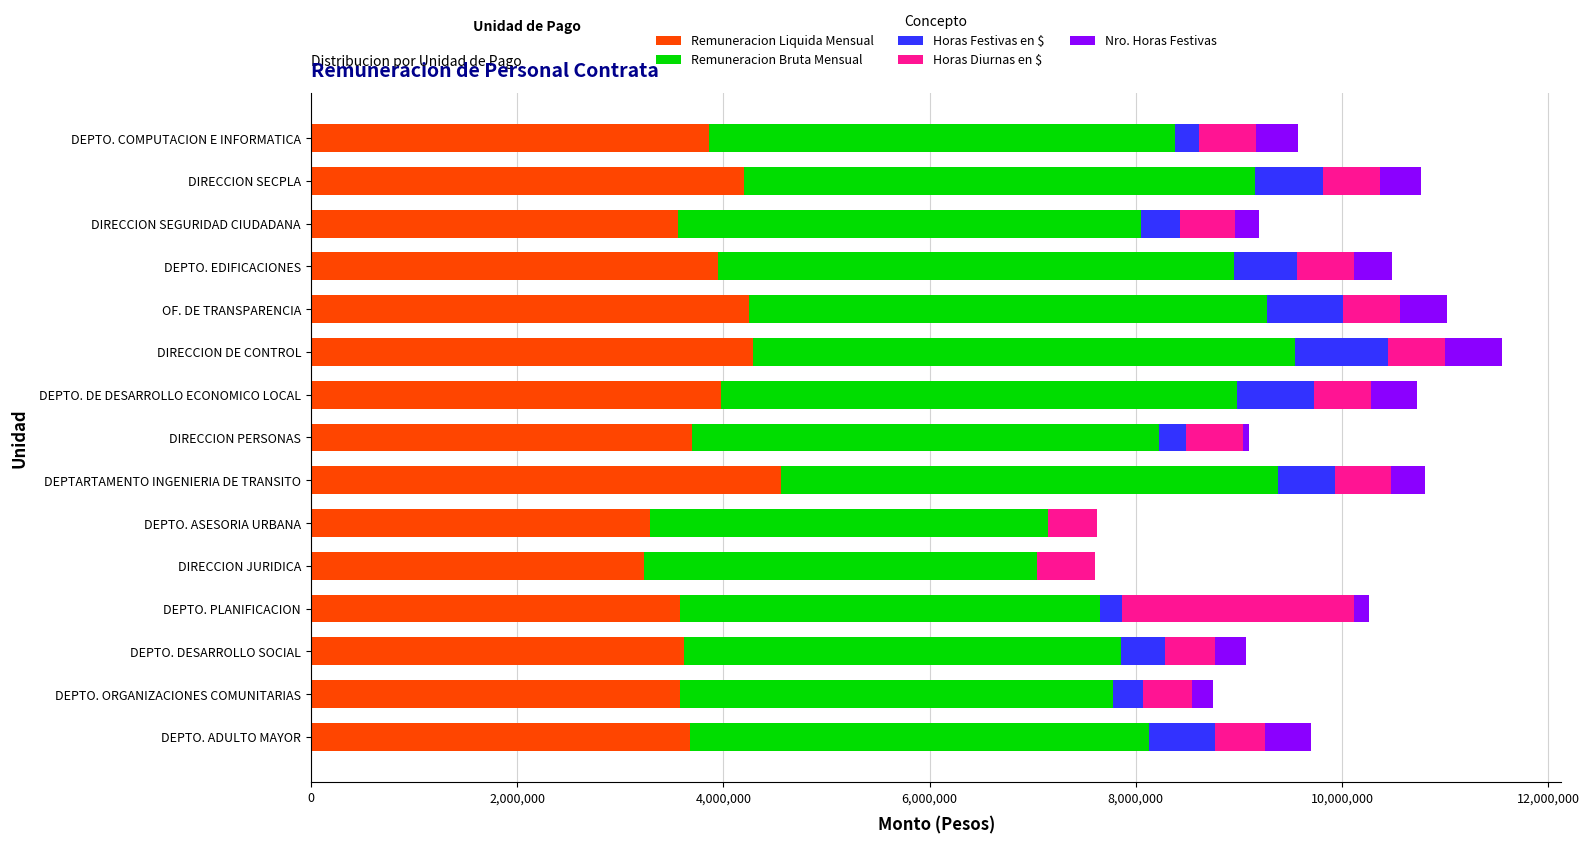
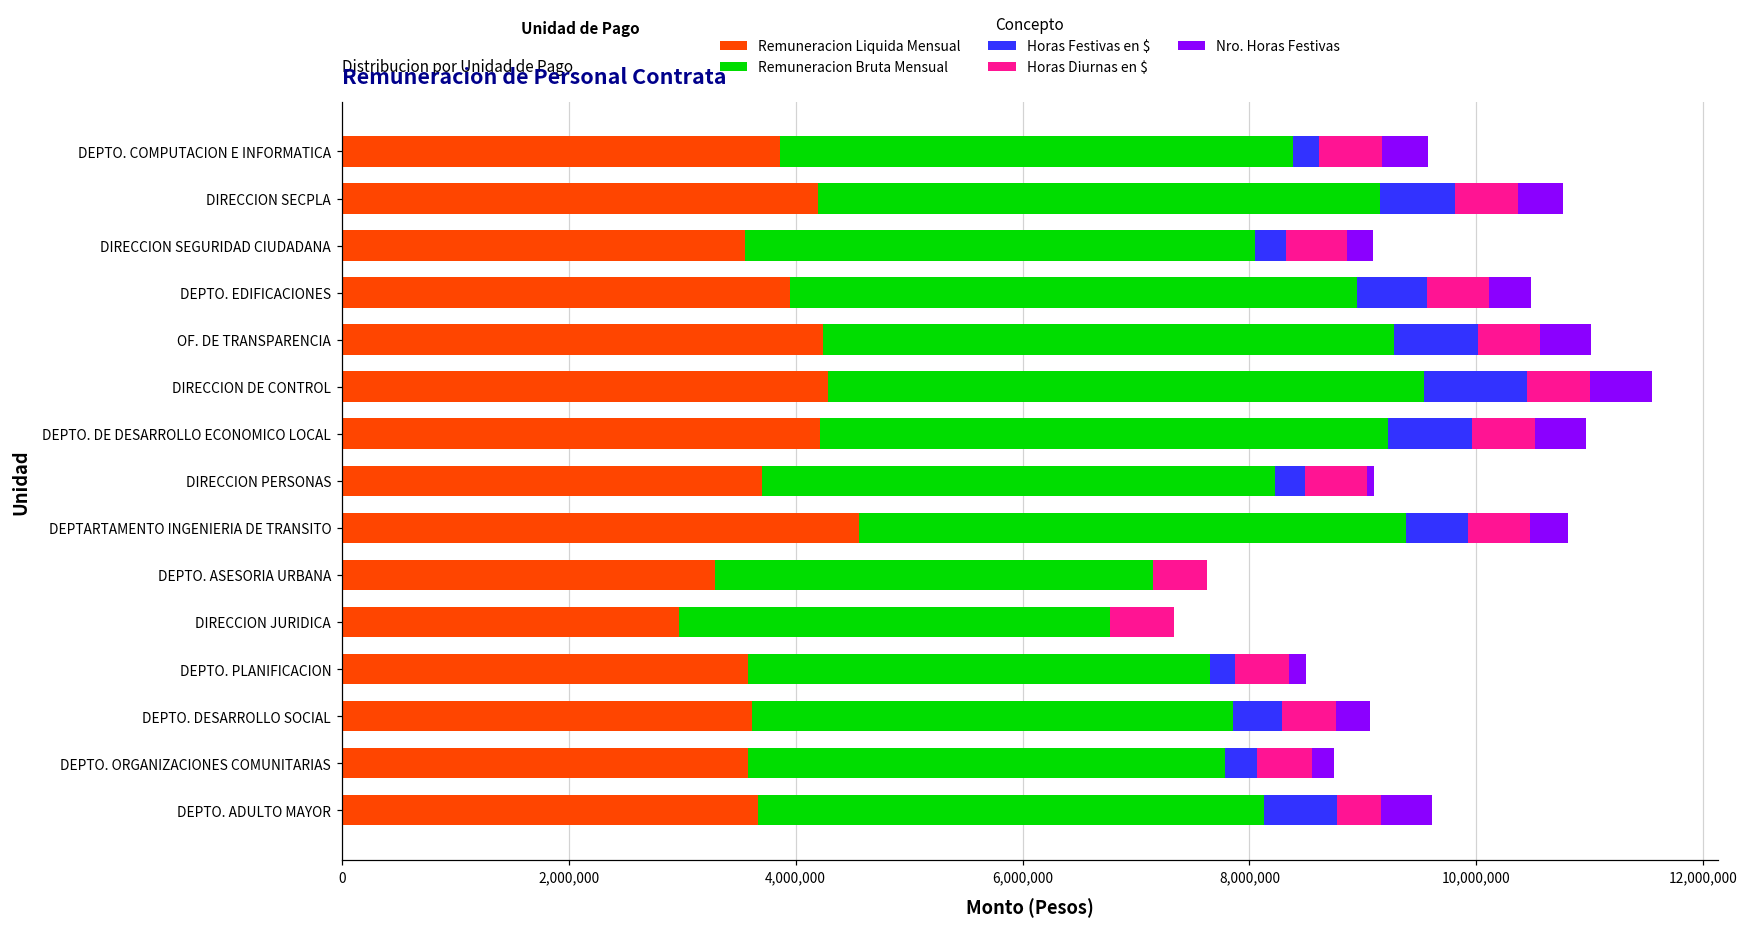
  {
    "Remuneracion Liquida Mensual": {
      "DEPTO. COMPUTACION E INFORMATICA": "3,860,000",
      "DIRECCION SECPLA": "4,200,000",
      "DIRECCION SEGURIDAD CIUDADANA": "3,560,000",
      "DEPTO. EDIFICACIONES": "3,950,000",
      "OF. DE TRANSPARENCIA": "4,240,000",
      "DIRECCION DE CONTROL": "4,280,000",
-     "DEPTO. DE DESARROLLO ECONOMICO LOCAL": "3,980,000",
+     "DEPTO. DE DESARROLLO ECONOMICO LOCAL": "4,220,000",
      "DIRECCION PERSONAS": "3,700,000",
      "DEPTARTAMENTO INGENIERIA DE TRANSITO": "4,550,000",
      "DEPTO. ASESORIA URBANA": "3,290,000",
-     "DIRECCION JURIDICA": "3,230,000",
+     "DIRECCION JURIDICA": "2,970,000",
      "DEPTO. PLANIFICACION": "3,580,000",
      "DEPTO. DESARROLLO SOCIAL": "3,620,000",
      "DEPTO. ORGANIZACIONES COMUNITARIAS": "3,580,000",
      "DEPTO. ADULTO MAYOR": "3,670,000"
    },
    "Remuneracion Bruta Mensual": {
      "DEPTO. COMPUTACION E INFORMATICA": "4,520,000",
      "DIRECCION SECPLA": "4,950,000",
      "DIRECCION SEGURIDAD CIUDADANA": "4,490,000",
      "DEPTO. EDIFICACIONES": "5,000,000",
      "OF. DE TRANSPARENCIA": "5,030,000",
      "DIRECCION DE CONTROL": "5,260,000",
      "DEPTO. DE DESARROLLO ECONOMICO LOCAL": "5,000,000",
      "DIRECCION PERSONAS": "4,520,000",
      "DEPTARTAMENTO INGENIERIA DE TRANSITO": "4,830,000",
      "DEPTO. ASESORIA URBANA": "3,860,000",
      "DIRECCION JURIDICA": "3,800,000",
      "DEPTO. PLANIFICACION": "4,070,000",
      "DEPTO. DESARROLLO SOCIAL": "4,240,000",
      "DEPTO. ORGANIZACIONES COMUNITARIAS": "4,200,000",
      "DEPTO. ADULTO MAYOR": "4,450,000"
    },
    "Horas Festivas en $": {
      "DEPTO. COMPUTACION E INFORMATICA": "230,000",
      "DIRECCION SECPLA": "660,000",
-     "DIRECCION SEGURIDAD CIUDADANA": "380,000",
+     "DIRECCION SEGURIDAD CIUDADANA": "270,000",
      "DEPTO. EDIFICACIONES": "610,000",
      "OF. DE TRANSPARENCIA": "740,000",
      "DIRECCION DE CONTROL": "910,000",
      "DEPTO. DE DESARROLLO ECONOMICO LOCAL": "740,000",
      "DIRECCION PERSONAS": "260,000",
      "DEPTARTAMENTO INGENIERIA DE TRANSITO": "540,000",
      "DEPTO. ASESORIA URBANA": "0",
      "DIRECCION JURIDICA": "0",
      "DEPTO. PLANIFICACION": "220,000",
      "DEPTO. DESARROLLO SOCIAL": "430,000",
      "DEPTO. ORGANIZACIONES COMUNITARIAS": "290,000",
      "DEPTO. ADULTO MAYOR": "650,000"
    },
    "Horas Diurnas en $": {
      "DEPTO. COMPUTACION E INFORMATICA": "550,000",
      "DIRECCION SECPLA": "550,000",
      "DIRECCION SEGURIDAD CIUDADANA": "540,000",
      "DEPTO. EDIFICACIONES": "550,000",
      "OF. DE TRANSPARENCIA": "550,000",
      "DIRECCION DE CONTROL": "550,000",
      "DEPTO. DE DESARROLLO ECONOMICO LOCAL": "550,000",
      "DIRECCION PERSONAS": "550,000",
      "DEPTARTAMENTO INGENIERIA DE TRANSITO": "550,000",
      "DEPTO. ASESORIA URBANA": "480,000",
      "DIRECCION JURIDICA": "560,000",
-     "DEPTO. PLANIFICACION": "2,240,000",
+     "DEPTO. PLANIFICACION": "480,000",
      "DEPTO. DESARROLLO SOCIAL": "480,000",
      "DEPTO. ORGANIZACIONES COMUNITARIAS": "480,000",
-     "DEPTO. ADULTO MAYOR": "480,000"
+     "DEPTO. ADULTO MAYOR": "390,000"
    },
    "Nro. Horas Festivas": {
      "DEPTO. COMPUTACION E INFORMATICA": "410,000",
      "DIRECCION SECPLA": "400,000",
      "DIRECCION SEGURIDAD CIUDADANA": "230,000",
      "DEPTO. EDIFICACIONES": "370,000",
      "OF. DE TRANSPARENCIA": "450,000",
      "DIRECCION DE CONTROL": "550,000",
      "DEPTO. DE DESARROLLO ECONOMICO LOCAL": "450,000",
      "DIRECCION PERSONAS": "60,000",
      "DEPTARTAMENTO INGENIERIA DE TRANSITO": "330,000",
      "DEPTO. ASESORIA URBANA": "0",
      "DIRECCION JURIDICA": "0",
      "DEPTO. PLANIFICACION": "150,000",
      "DEPTO. DESARROLLO SOCIAL": "300,000",
      "DEPTO. ORGANIZACIONES COMUNITARIAS": "200,000",
      "DEPTO. ADULTO MAYOR": "450,000"
    }
  }
